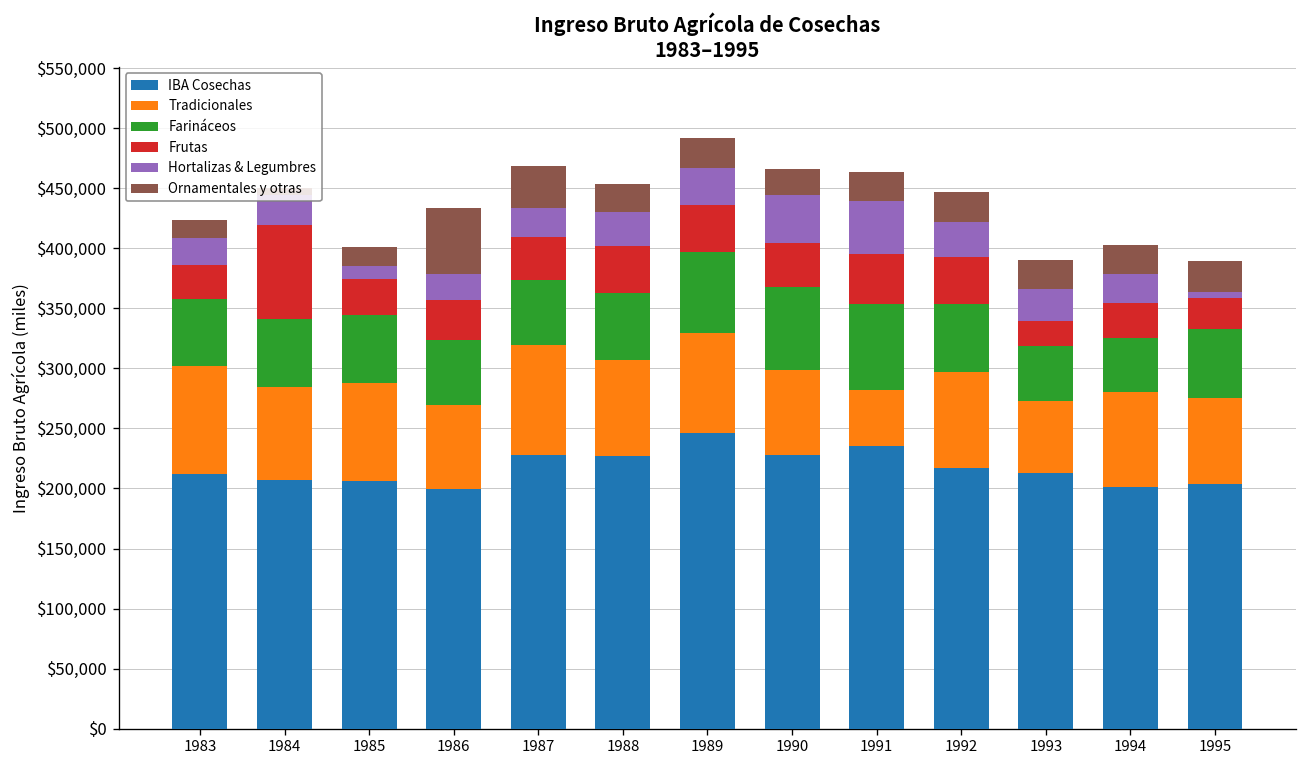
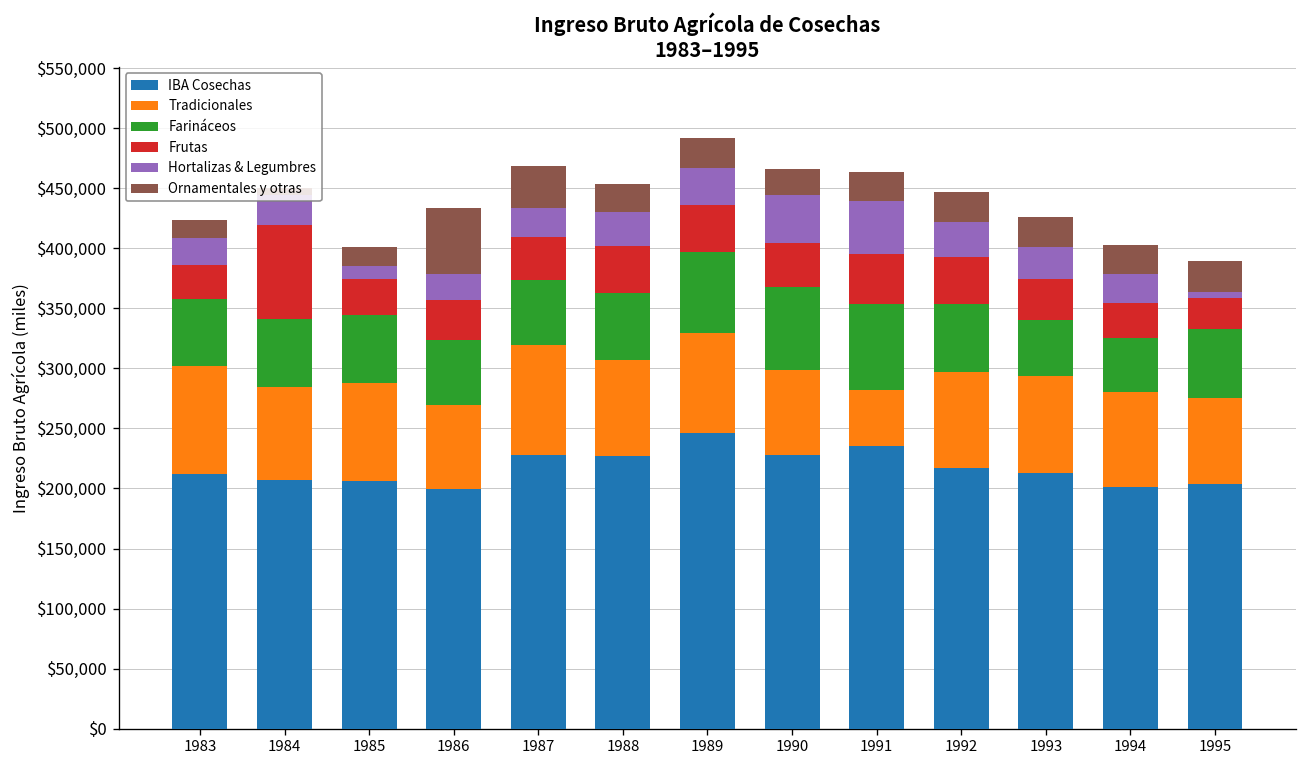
  {
    "IBA Cosechas": {
      "1983": "$212,000",
      "1984": "$207,000",
      "1985": "$206,000",
      "1986": "$200,000",
      "1987": "$227,000",
      "1988": "$227,000",
      "1989": "$246,000",
      "1990": "$228,000",
      "1991": "$235,000",
      "1992": "$217,000",
      "1993": "$213,000",
      "1994": "$201,000",
      "1995": "$204,000"
    },
    "Tradicionales": {
      "1983": "$90,000",
      "1984": "$77,000",
      "1985": "$82,000",
      "1986": "$70,000",
      "1987": "$92,000",
      "1988": "$80,000",
      "1989": "$83,000",
      "1990": "$70,000",
      "1991": "$47,000",
      "1992": "$80,000",
-     "1993": "$60,000",
+     "1993": "$81,000",
      "1994": "$79,000",
      "1995": "$71,000"
    },
    "Farináceos": {
      "1983": "$56,000",
      "1984": "$57,000",
      "1985": "$56,000",
      "1986": "$54,000",
      "1987": "$54,000",
      "1988": "$56,000",
      "1989": "$68,000",
      "1990": "$69,000",
      "1991": "$71,000",
      "1992": "$57,000",
      "1993": "$46,000",
      "1994": "$44,000",
      "1995": "$58,000"
    },
    "Frutas": {
      "1983": "$29,000",
      "1984": "$79,000",
      "1985": "$30,000",
      "1986": "$33,000",
      "1987": "$35,000",
      "1988": "$39,000",
      "1989": "$39,000",
      "1990": "$36,000",
      "1991": "$42,000",
      "1992": "$38,000",
-     "1993": "$21,000",
+     "1993": "$35,000",
      "1994": "$29,000",
      "1995": "$26,000"
    },
    "Hortalizas & Legumbres": {
      "1983": "$22,000",
      "1984": "$25,000",
      "1985": "$11,000",
      "1986": "$21,000",
      "1987": "$24,000",
      "1988": "$28,000",
      "1989": "$31,000",
      "1990": "$40,000",
      "1991": "$44,000",
      "1992": "$29,000",
      "1993": "$27,000",
      "1994": "$24,000",
      "1995": "$5,000"
    },
    "Ornamentales y otras": {
      "1983": "$15,000",
      "1985": "$15,000",
      "1986": "$55,000",
      "1987": "$35,000",
      "1988": "$23,000",
      "1989": "$25,000",
      "1990": "$22,000",
      "1991": "$24,000",
      "1992": "$25,000",
      "1993": "$24,000",
      "1994": "$24,000",
      "1995": "$26,000"
    }
  }
